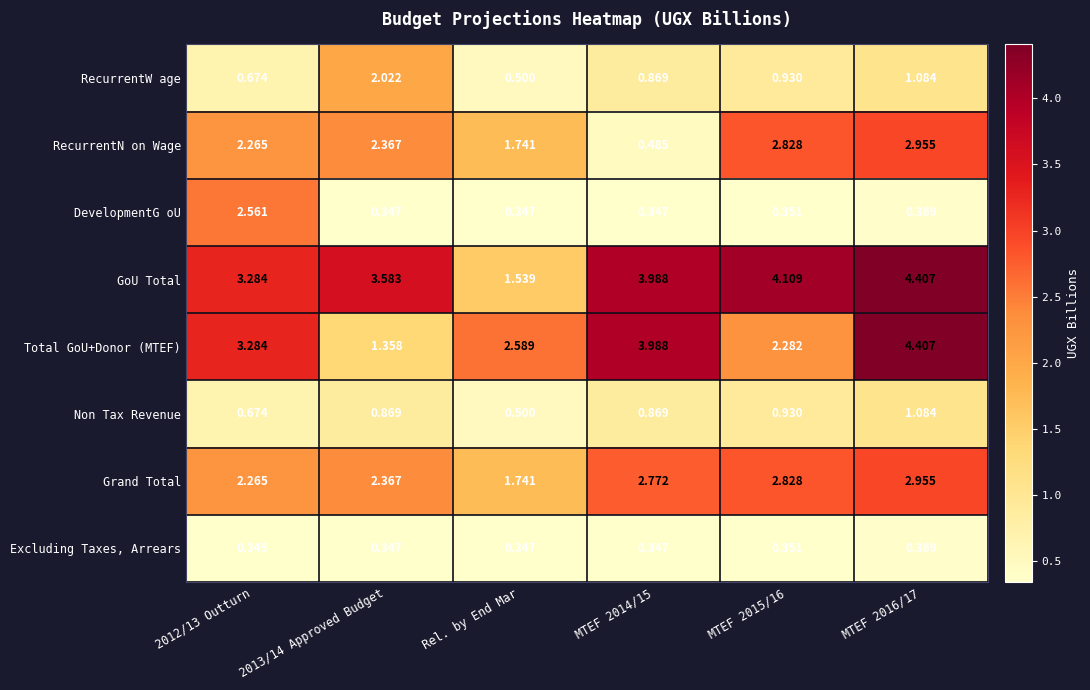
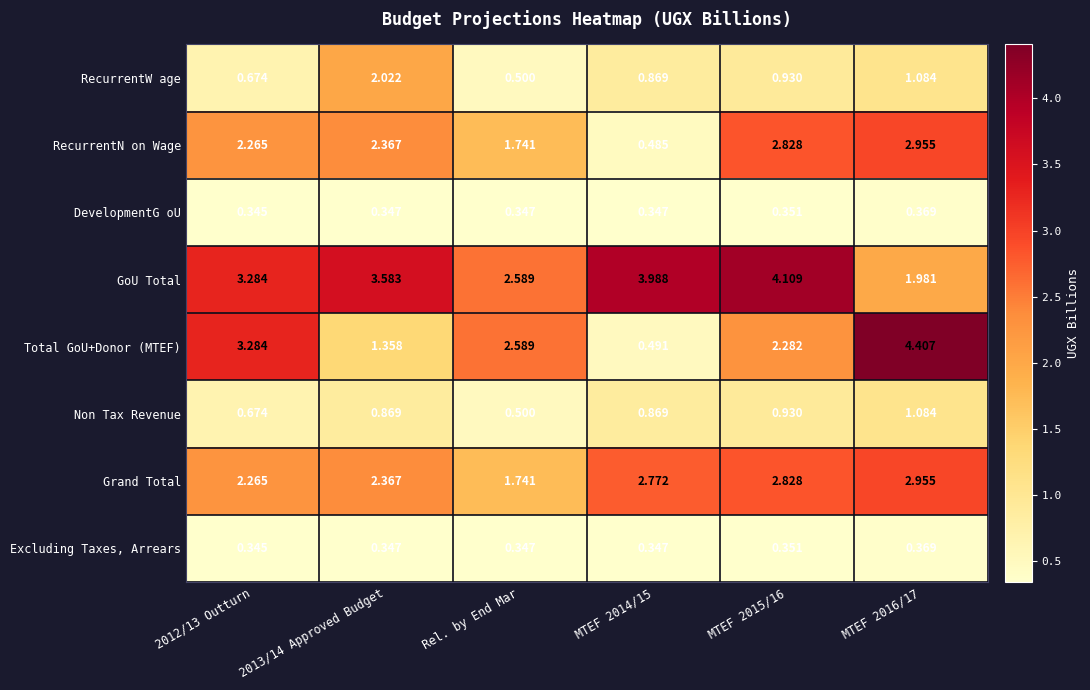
  {
    "RecurrentW age": {
      "2012/13 Outturn": 0.674,
      "2013/14 Approved Budget": 2.022,
      "Rel. by End Mar": 0.500,
      "MTEF 2014/15": 0.869,
      "MTEF 2015/16": 0.930,
      "MTEF 2016/17": 1.084
    },
    "RecurrentN on Wage": {
      "2012/13 Outturn": 2.265,
      "2013/14 Approved Budget": 2.367,
      "Rel. by End Mar": 1.741,
      "MTEF 2014/15": 0.485,
      "MTEF 2015/16": 2.828,
      "MTEF 2016/17": 2.955
    },
    "DevelopmentG oU": {
-     "2012/13 Outturn": 2.561,
+     "2012/13 Outturn": 0.345,
      "2013/14 Approved Budget": 0.347,
      "Rel. by End Mar": 0.347,
      "MTEF 2014/15": 0.347,
      "MTEF 2015/16": 0.351,
      "MTEF 2016/17": 0.369
    },
    "GoU Total": {
      "2012/13 Outturn": 3.284,
      "2013/14 Approved Budget": 3.583,
-     "Rel. by End Mar": 1.539,
+     "Rel. by End Mar": 2.589,
      "MTEF 2014/15": 3.988,
      "MTEF 2015/16": 4.109,
-     "MTEF 2016/17": 4.407
+     "MTEF 2016/17": 1.981
    },
    "Total GoU+Donor (MTEF)": {
      "2012/13 Outturn": 3.284,
      "2013/14 Approved Budget": 1.358,
      "Rel. by End Mar": 2.589,
-     "MTEF 2014/15": 3.988,
+     "MTEF 2014/15": 0.491,
      "MTEF 2015/16": 2.282,
      "MTEF 2016/17": 4.407
    },
    "Non Tax Revenue": {
      "2012/13 Outturn": 0.674,
      "2013/14 Approved Budget": 0.869,
      "Rel. by End Mar": 0.500,
      "MTEF 2014/15": 0.869,
      "MTEF 2015/16": 0.930,
      "MTEF 2016/17": 1.084
    },
    "Grand Total": {
      "2012/13 Outturn": 2.265,
      "2013/14 Approved Budget": 2.367,
      "Rel. by End Mar": 1.741,
      "MTEF 2014/15": 2.772,
      "MTEF 2015/16": 2.828,
      "MTEF 2016/17": 2.955
    },
    "Excluding Taxes, Arrears": {
      "2012/13 Outturn": 0.345,
      "2013/14 Approved Budget": 0.347,
      "Rel. by End Mar": 0.347,
      "MTEF 2014/15": 0.347,
      "MTEF 2015/16": 0.351,
      "MTEF 2016/17": 0.369
    }
  }
